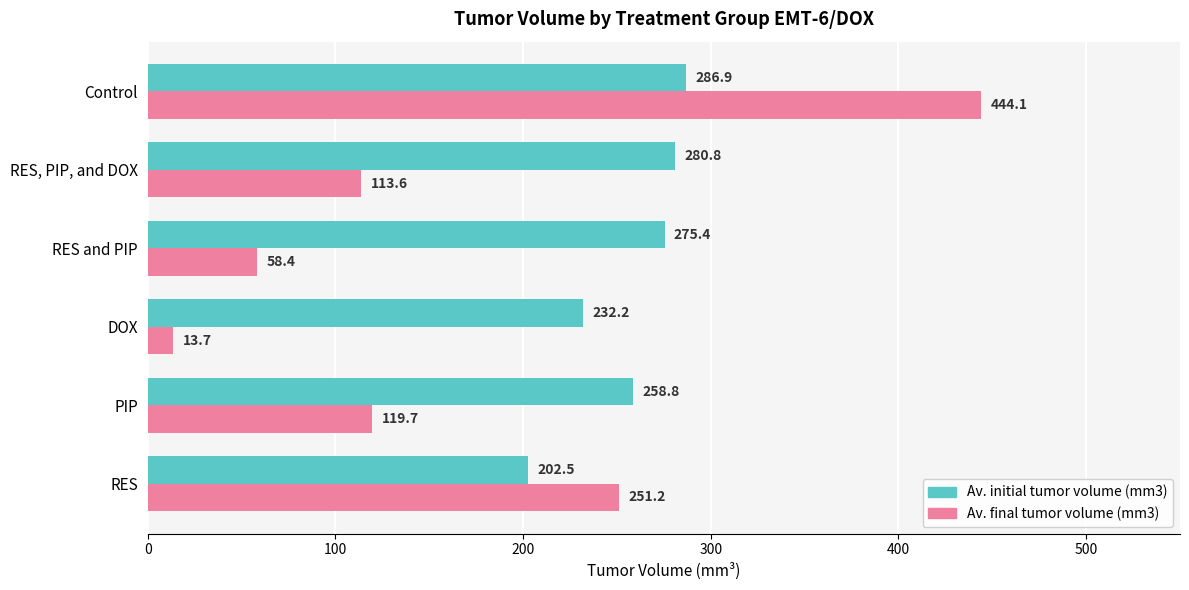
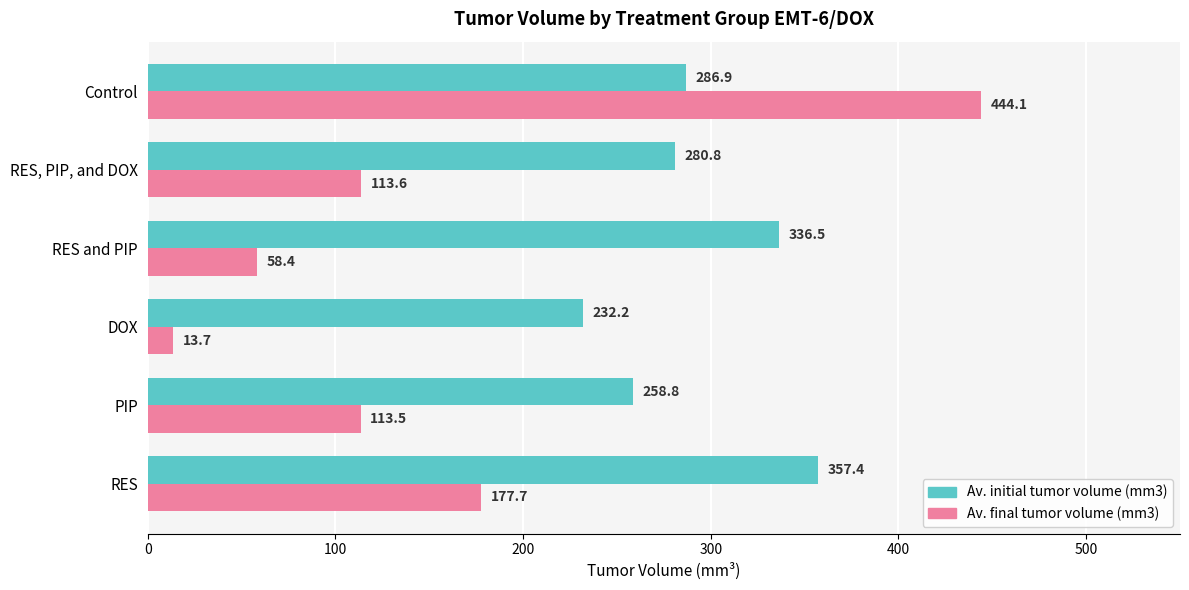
  {
    "Av. initial tumor volume (mm3)": {
      "Control": 286.9,
      "RES, PIP, and DOX": 280.8,
-     "RES and PIP": 275.4,
+     "RES and PIP": 336.5,
      "DOX": 232.2,
      "PIP": 258.8,
-     "RES": 202.5
+     "RES": 357.4
    },
    "Av. final tumor volume (mm3)": {
      "Control": 444.1,
      "RES, PIP, and DOX": 113.6,
      "RES and PIP": 58.4,
      "DOX": 13.7,
-     "PIP": 119.7,
-     "RES": 251.2
+     "PIP": 113.5,
+     "RES": 177.7
    }
  }
